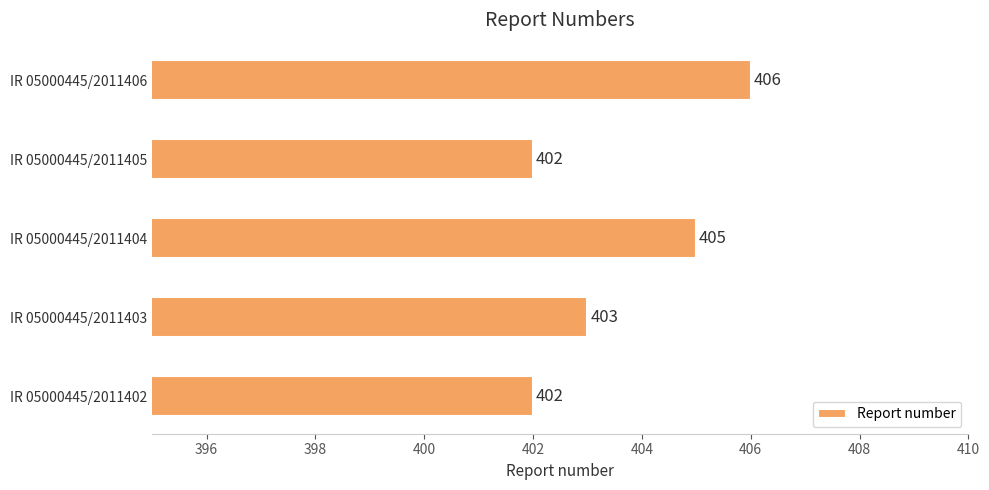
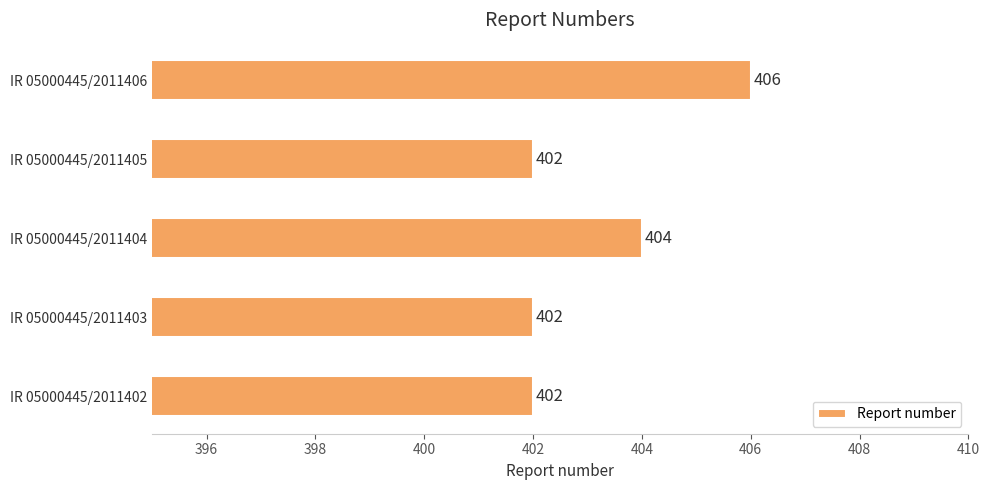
  {
    "IR 05000445/2011406": 406,
    "IR 05000445/2011405": 402,
-   "IR 05000445/2011404": 405,
-   "IR 05000445/2011403": 403,
+   "IR 05000445/2011404": 404,
+   "IR 05000445/2011403": 402,
    "IR 05000445/2011402": 402
  }
